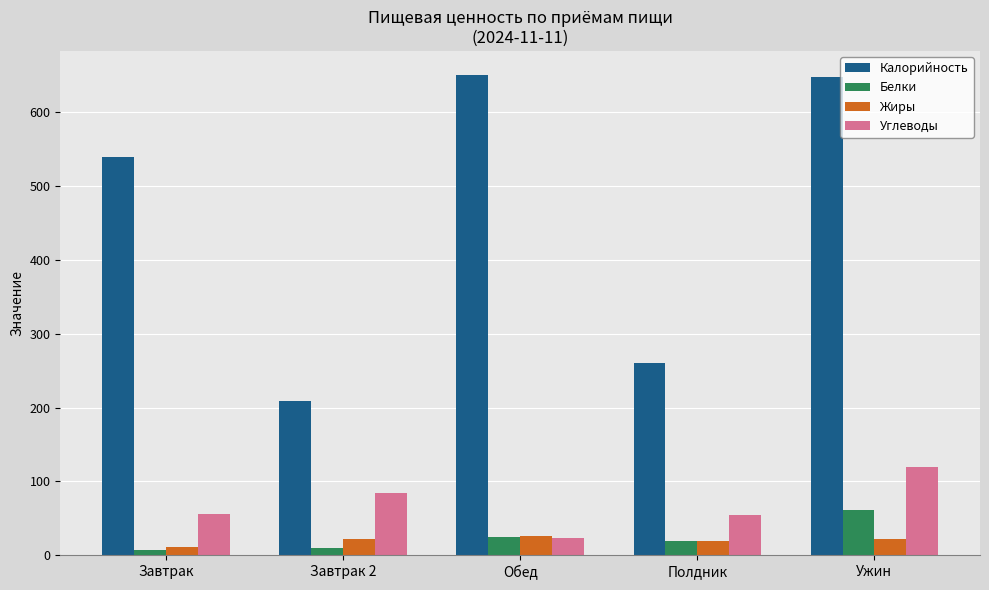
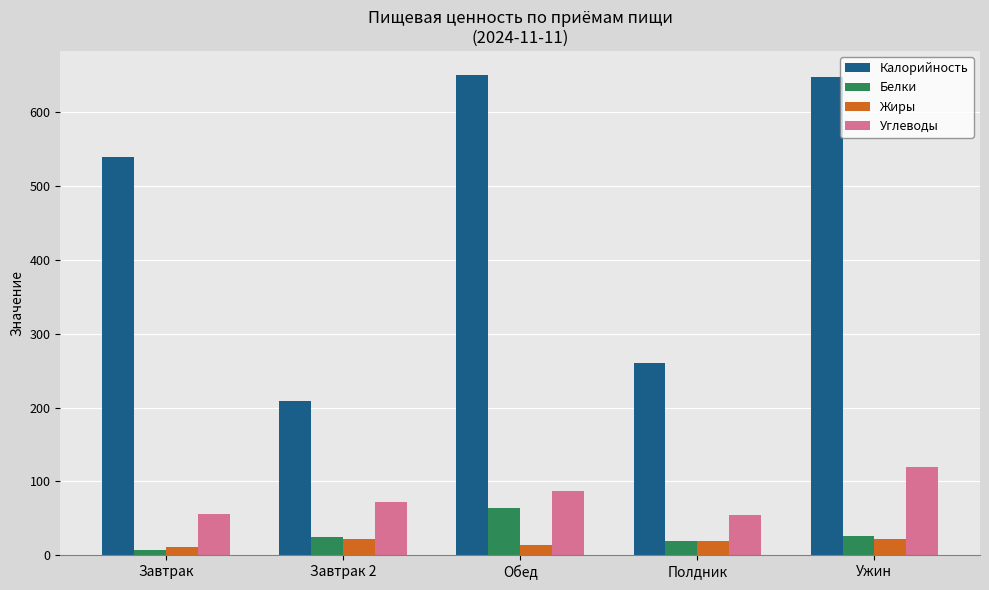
  {
    "Калорийность": {
      "Завтрак": 540,
      "Завтрак 2": 210,
      "Обед": 650,
      "Полдник": 260,
      "Ужин": 650
    },
    "Белки": {
      "Завтрак": 10,
-     "Завтрак 2": 10,
-     "Обед": 20,
+     "Завтрак 2": 20,
+     "Обед": 60,
      "Полдник": 20,
-     "Ужин": 60
+     "Ужин": 30
    },
    "Жиры": {
      "Завтрак": 10,
      "Завтрак 2": 20,
-     "Обед": 30,
+     "Обед": 10,
      "Полдник": 20,
      "Ужин": 20
    },
    "Углеводы": {
      "Завтрак": 60,
-     "Завтрак 2": 80,
-     "Обед": 20,
+     "Завтрак 2": 70,
+     "Обед": 90,
      "Полдник": 60,
      "Ужин": 120
    }
  }
